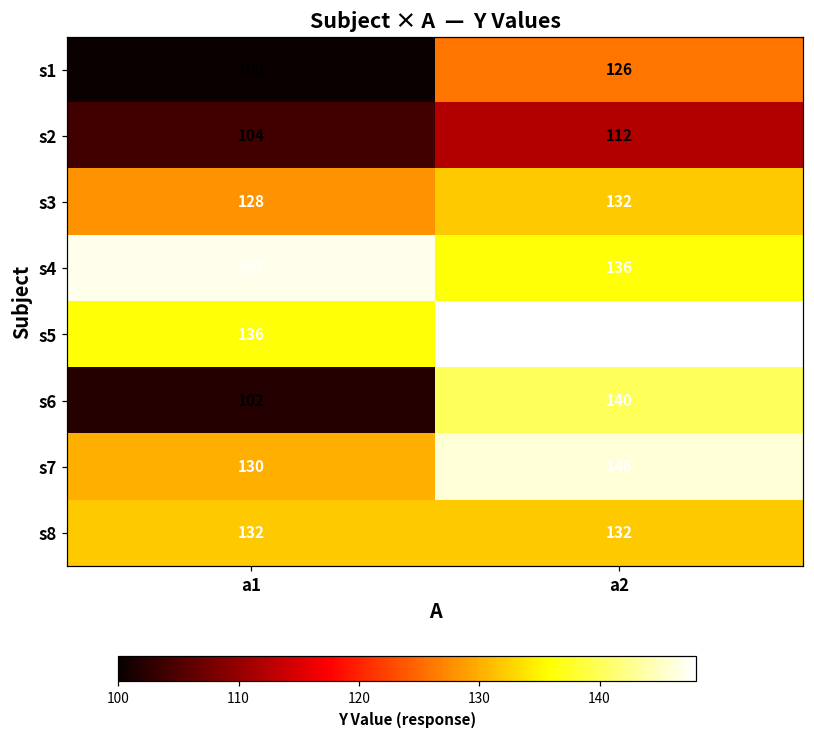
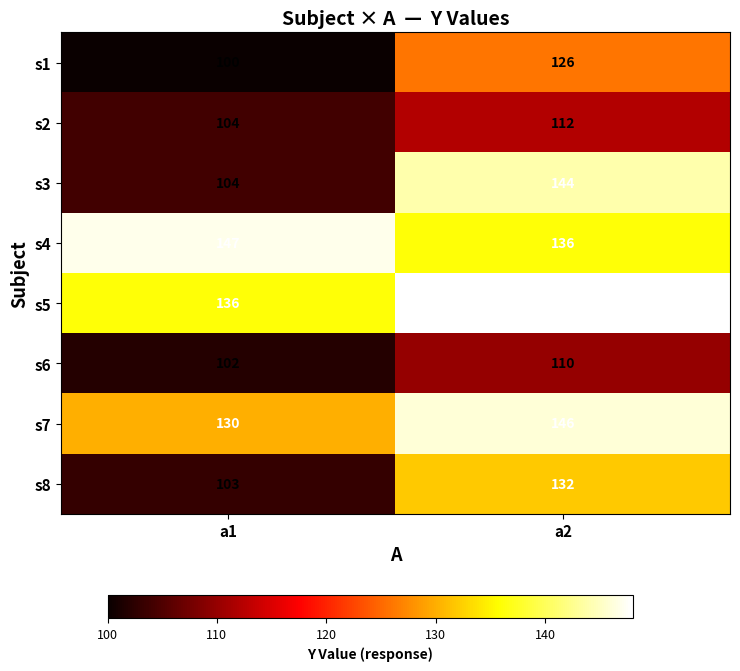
  {
    "s1": {
      "a2": 126
    },
    "s2": {
      "a1": 104,
      "a2": 112
    },
    "s3": {
-     "a1": 128,
-     "a2": 132
+     "a1": 104,
+     "a2": 144
    },
    "s4": {
      "a2": 136
    },
    "s5": {
      "a1": 136
    },
    "s6": {
-     "a2": 140
+     "a2": 110
    },
    "s7": {
      "a1": 130
    },
    "s8": {
-     "a1": 132,
+     "a1": 103,
      "a2": 132
    }
  }
